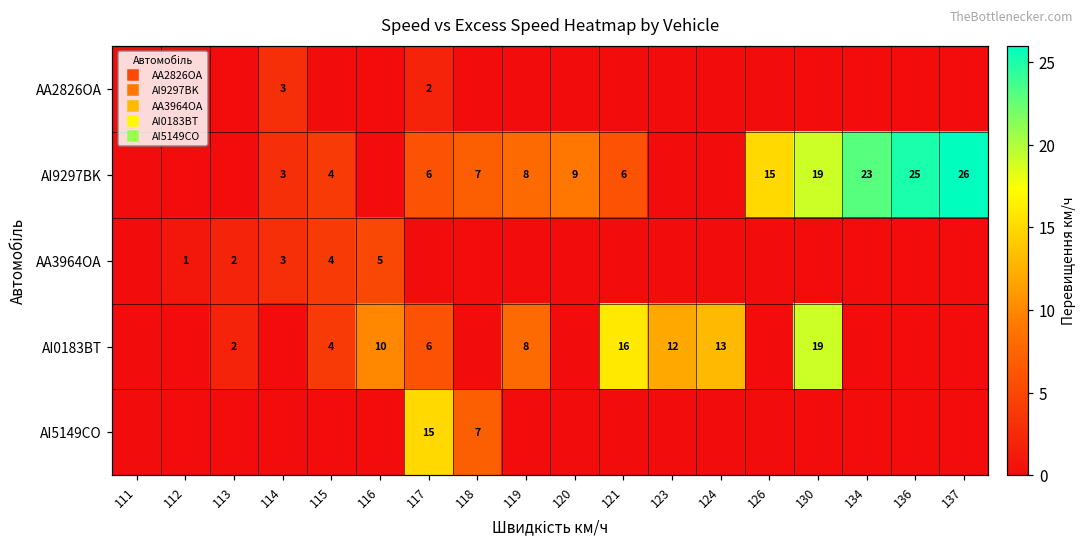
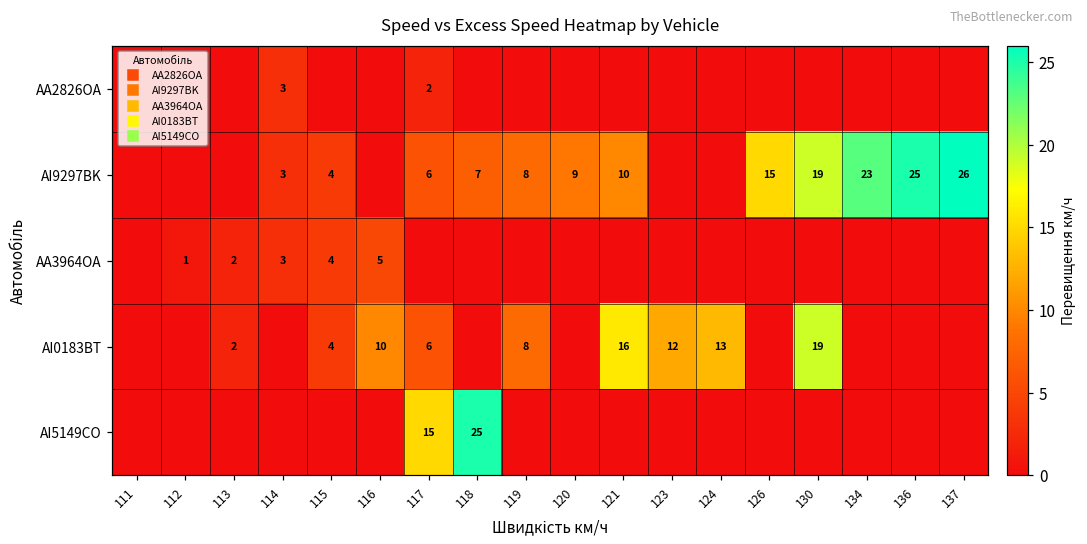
  {
    "AA2826OA": {
      "114": 3,
      "117": 2
    },
    "AI9297BK": {
      "114": 3,
      "115": 4,
      "117": 6,
      "118": 7,
      "119": 8,
      "120": 9,
-     "121": 6,
+     "121": 10,
      "126": 15,
      "130": 19,
      "134": 23,
      "136": 25,
      "137": 26
    },
    "AA3964OA": {
      "112": 1,
      "113": 2,
      "114": 3,
      "115": 4,
      "116": 5
    },
    "AI0183BT": {
      "113": 2,
      "115": 4,
      "116": 10,
      "117": 6,
      "119": 8,
      "121": 16,
      "123": 12,
      "124": 13,
      "130": 19
    },
    "AI5149CO": {
      "117": 15,
-     "118": 7
+     "118": 25
    }
  }
